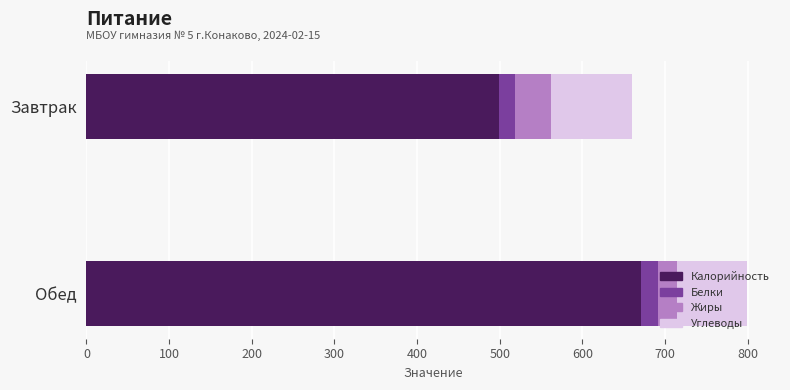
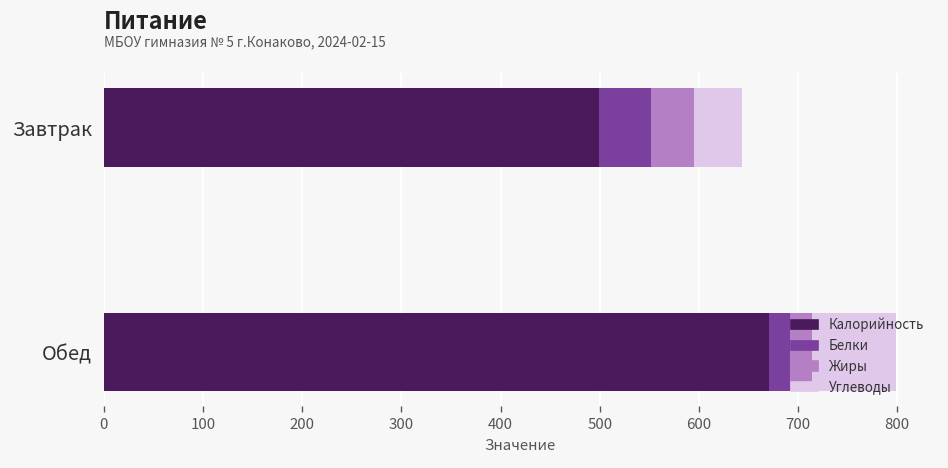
  {
    "Калорийность": {
      "Завтрак": 500,
      "Обед": 670
    },
    "Белки": {
-     "Завтрак": 20,
+     "Завтрак": 50,
      "Обед": 20
    },
    "Жиры": {
      "Завтрак": 40,
      "Обед": 20
    },
    "Углеводы": {
-     "Завтрак": 100,
+     "Завтрак": 50,
      "Обед": 80
    }
  }
